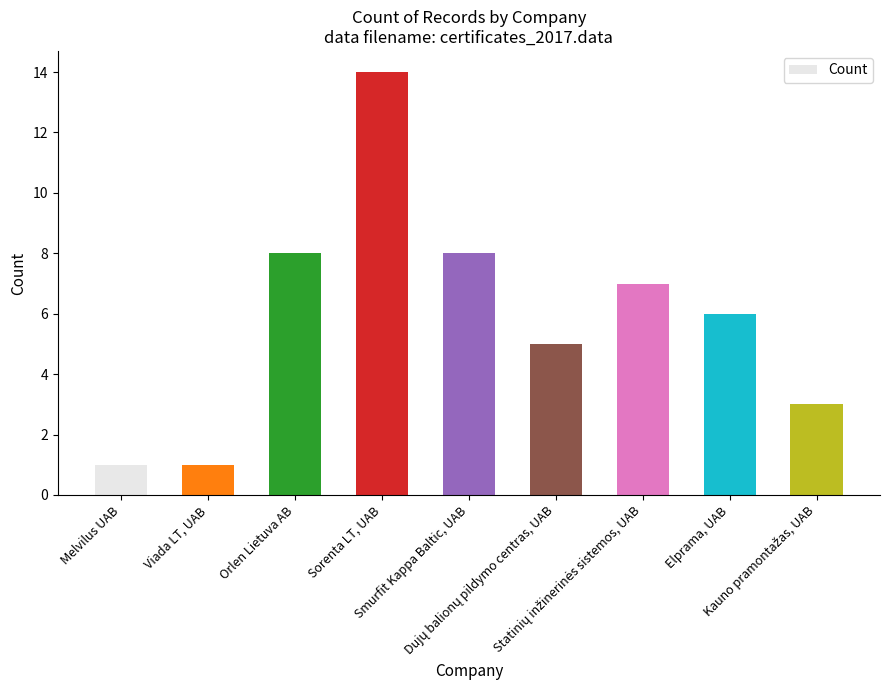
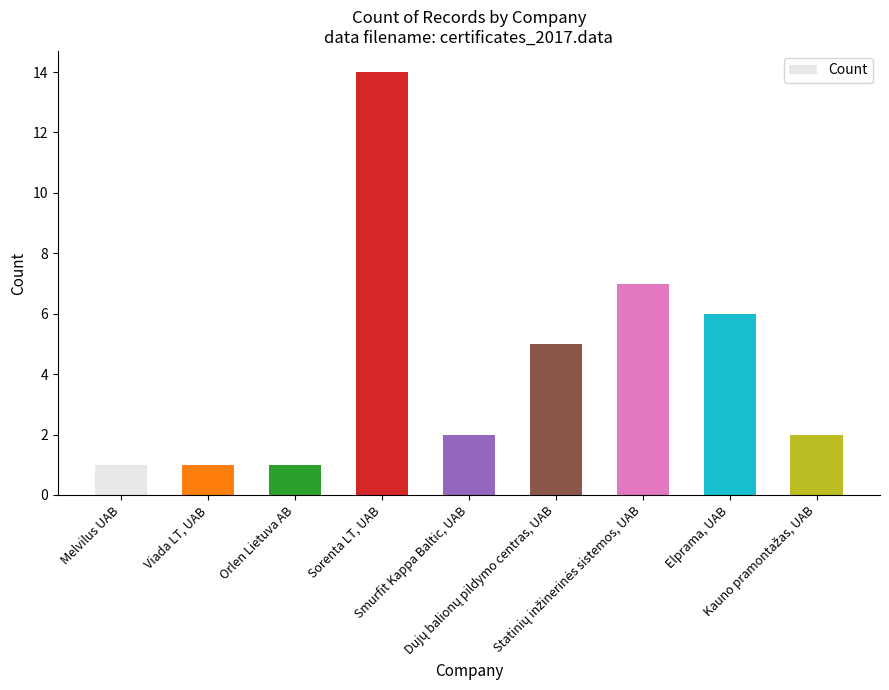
  {
    "Melvilus UAB": 1,
    "Viada LT, UAB": 1,
-   "Orlen Lietuva AB": 8,
+   "Orlen Lietuva AB": 1,
    "Sorenta LT, UAB": 14,
-   "Smurfit Kappa Baltic, UAB": 8,
+   "Smurfit Kappa Baltic, UAB": 2,
    "Dujų balionų pildymo centras, UAB": 5,
    "Statinių inžinerinės sistemos, UAB": 7,
    "Elprama, UAB": 6,
-   "Kauno pramontažas, UAB": 3
+   "Kauno pramontažas, UAB": 2
  }
